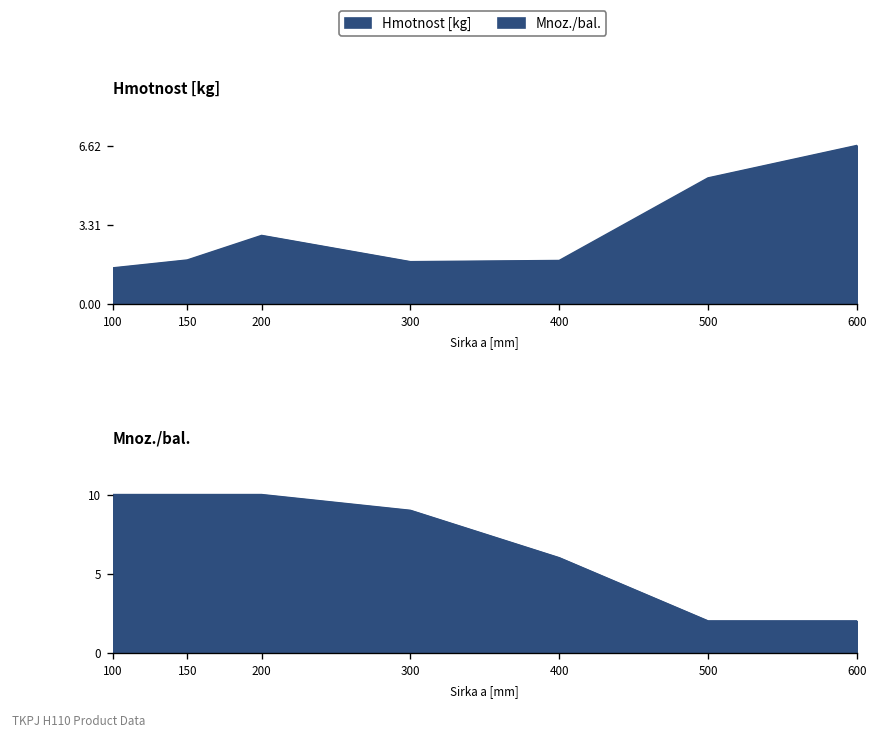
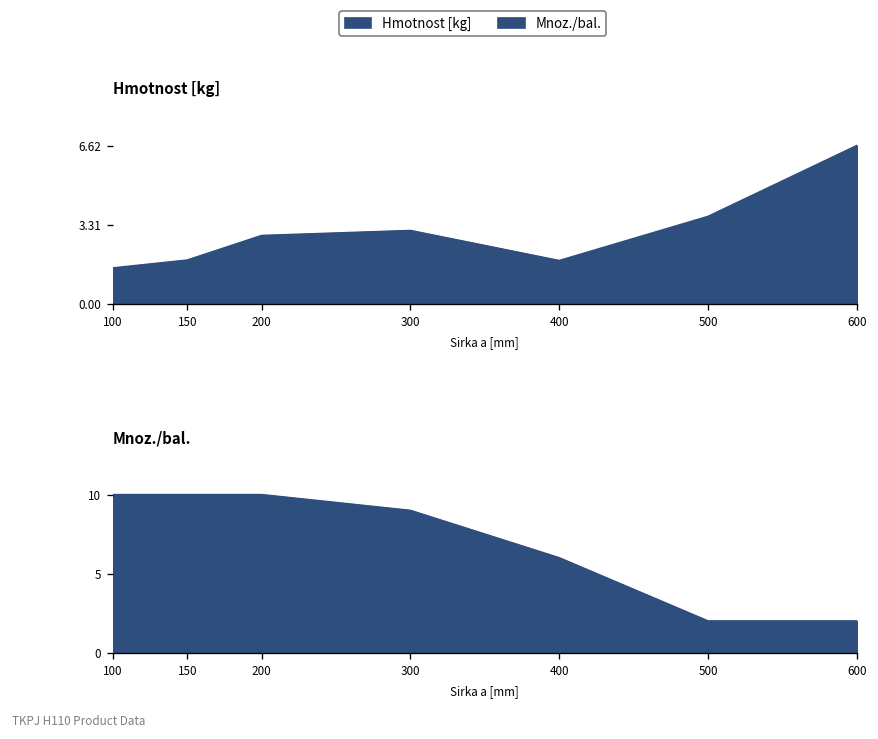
  {
    "Hmotnost [kg]": {
      "100": 1.5,
      "150": 1.8,
      "200": 2.9,
-     "300": 1.8,
+     "300": 3.1,
      "400": 1.8,
-     "500": 5.3,
+     "500": 3.7,
      "600": 6.6
    },
    "Mnoz./bal.": {
      "100": 10.0,
      "150": 10.0,
      "200": 10.0,
      "300": 9.0,
      "400": 6.0,
      "500": 2.0,
      "600": 2.0
    }
  }
